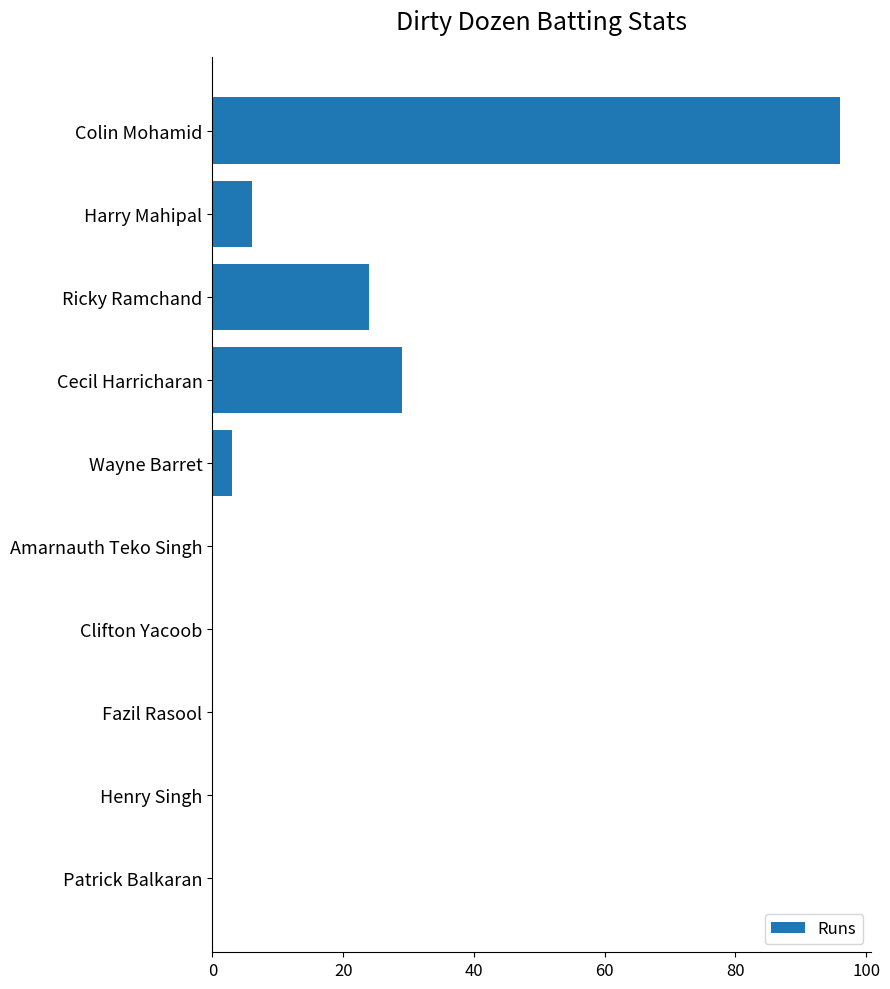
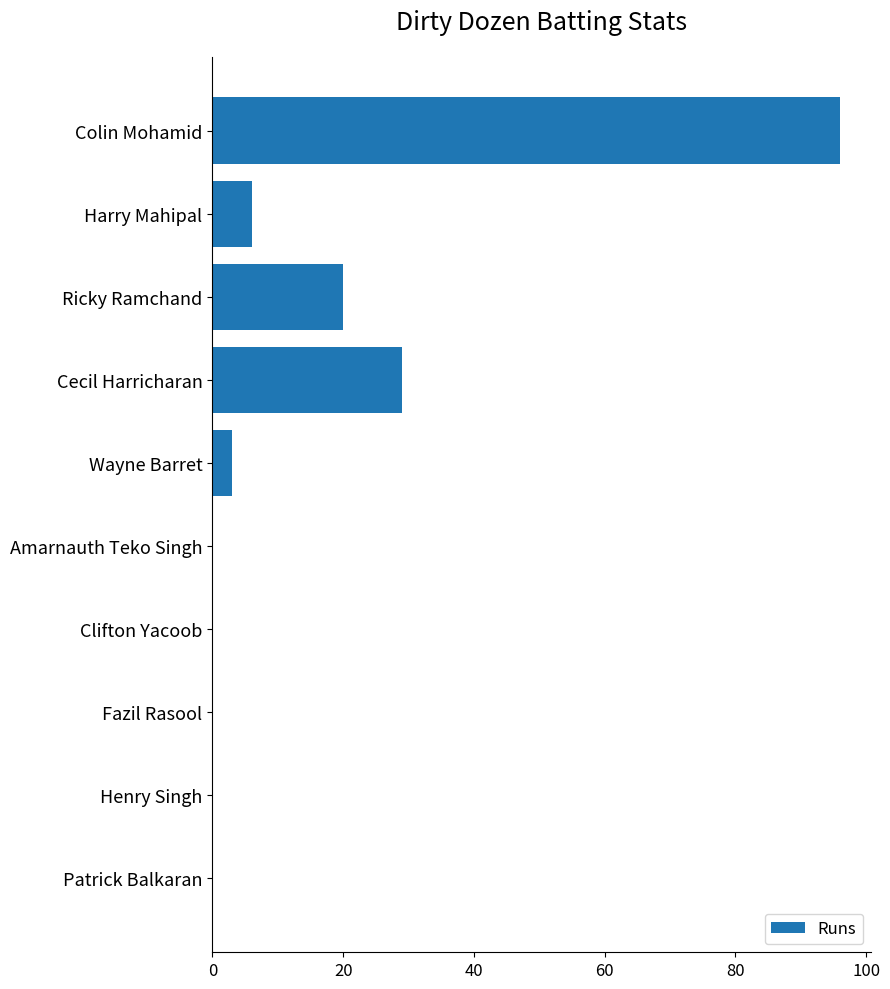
  {
    "Colin Mohamid": 96,
    "Harry Mahipal": 6,
-   "Ricky Ramchand": 24,
+   "Ricky Ramchand": 20,
    "Cecil Harricharan": 29,
    "Wayne Barret": 3,
    "Amarnauth Teko Singh": 0,
    "Clifton Yacoob": 0,
    "Fazil Rasool": 0,
    "Henry Singh": 0,
    "Patrick Balkaran": 0
  }
